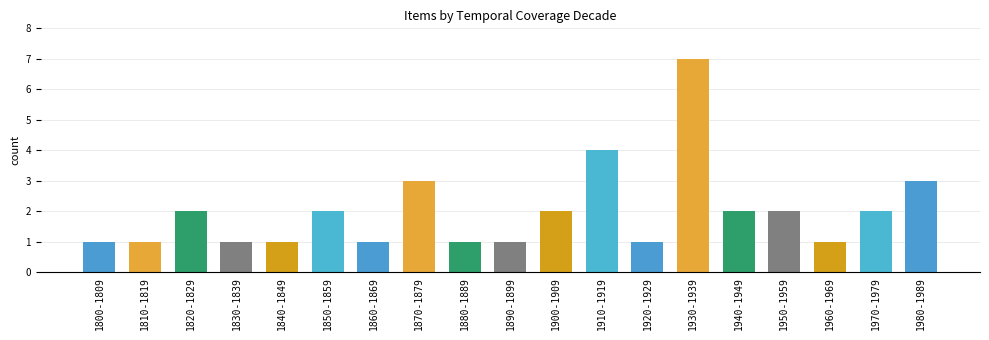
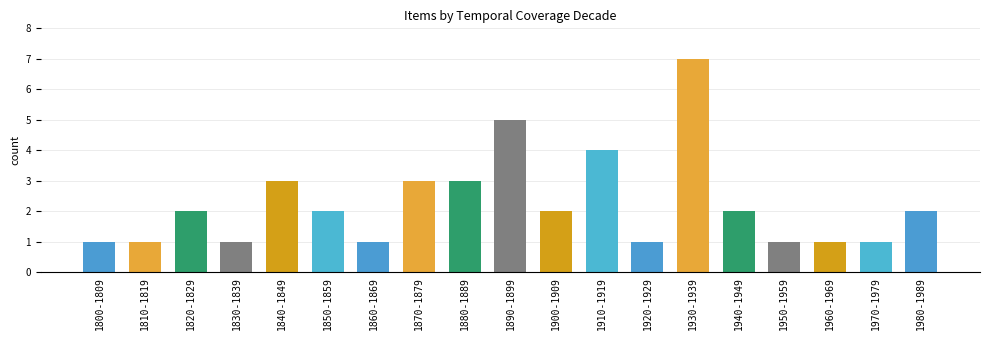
  {
    "1800-1809": 1,
    "1810-1819": 1,
    "1820-1829": 2,
    "1830-1839": 1,
-   "1840-1849": 1,
+   "1840-1849": 3,
    "1850-1859": 2,
    "1860-1869": 1,
    "1870-1879": 3,
-   "1880-1889": 1,
-   "1890-1899": 1,
+   "1880-1889": 3,
+   "1890-1899": 5,
    "1900-1909": 2,
    "1910-1919": 4,
    "1920-1929": 1,
    "1930-1939": 7,
    "1940-1949": 2,
-   "1950-1959": 2,
+   "1950-1959": 1,
    "1960-1969": 1,
-   "1970-1979": 2,
-   "1980-1989": 3
+   "1970-1979": 1,
+   "1980-1989": 2
  }
